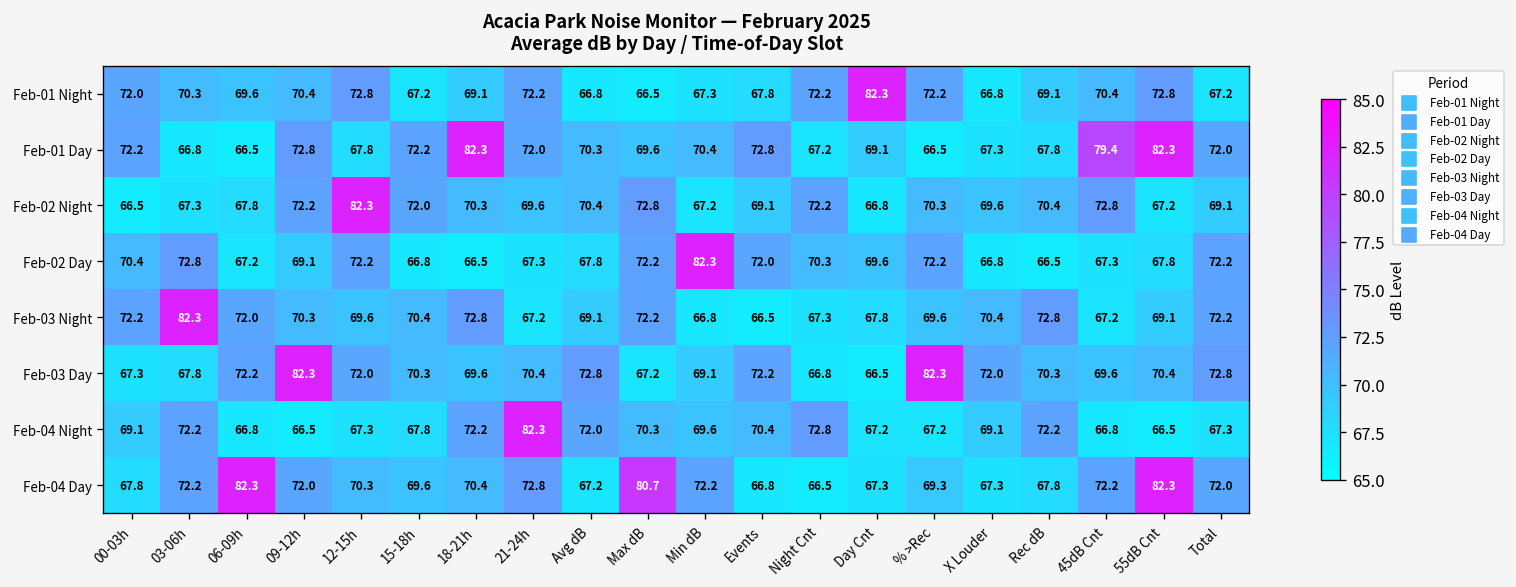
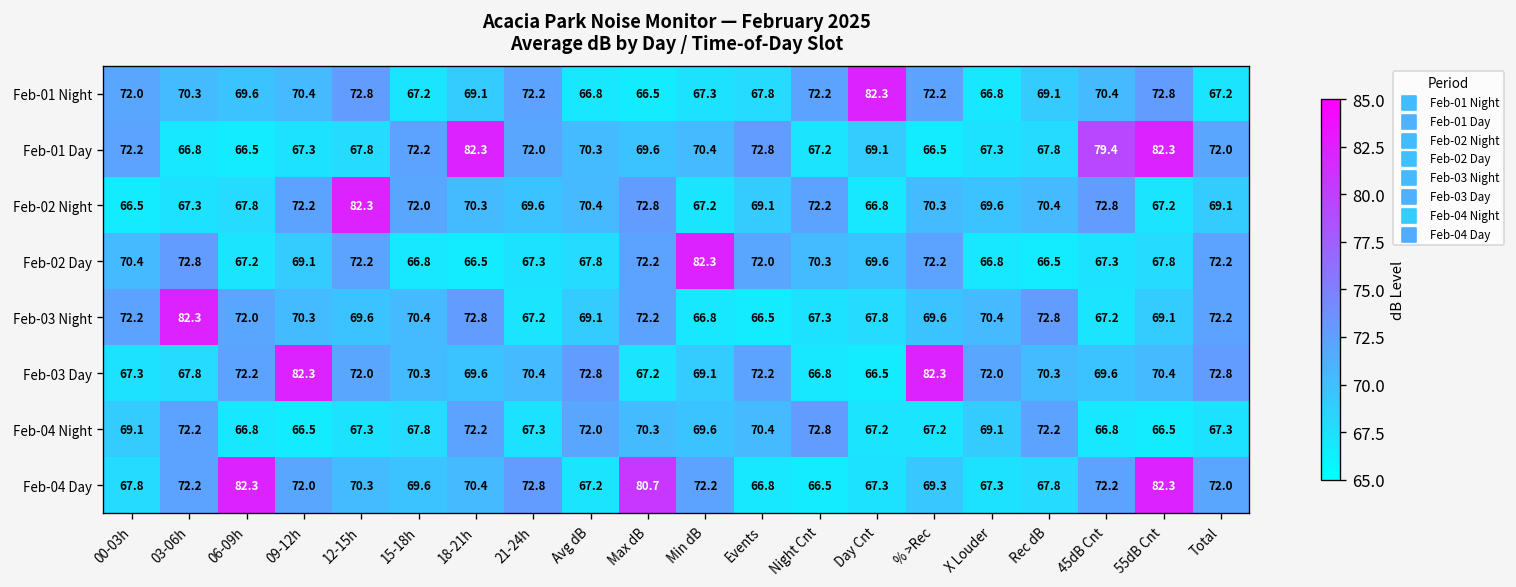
  {
    "Feb-01 Night": {
      "00-03h": 72.0,
      "03-06h": 70.3,
      "06-09h": 69.6,
      "09-12h": 70.4,
      "12-15h": 72.8,
      "15-18h": 67.2,
      "18-21h": 69.1,
      "21-24h": 72.2,
      "Avg dB": 66.8,
      "Max dB": 66.5,
      "Min dB": 67.3,
      "Events": 67.8,
      "Night Cnt": 72.2,
      "Day Cnt": 82.3,
      "% >Rec": 72.2,
      "X Louder": 66.8,
      "Rec dB": 69.1,
      "45dB Cnt": 70.4,
      "55dB Cnt": 72.8,
      "Total": 67.2
    },
    "Feb-01 Day": {
      "00-03h": 72.2,
      "03-06h": 66.8,
      "06-09h": 66.5,
-     "09-12h": 72.8,
+     "09-12h": 67.3,
      "12-15h": 67.8,
      "15-18h": 72.2,
      "18-21h": 82.3,
      "21-24h": 72.0,
      "Avg dB": 70.3,
      "Max dB": 69.6,
      "Min dB": 70.4,
      "Events": 72.8,
      "Night Cnt": 67.2,
      "Day Cnt": 69.1,
      "% >Rec": 66.5,
      "X Louder": 67.3,
      "Rec dB": 67.8,
      "45dB Cnt": 79.4,
      "55dB Cnt": 82.3,
      "Total": 72.0
    },
    "Feb-02 Night": {
      "00-03h": 66.5,
      "03-06h": 67.3,
      "06-09h": 67.8,
      "09-12h": 72.2,
      "12-15h": 82.3,
      "15-18h": 72.0,
      "18-21h": 70.3,
      "21-24h": 69.6,
      "Avg dB": 70.4,
      "Max dB": 72.8,
      "Min dB": 67.2,
      "Events": 69.1,
      "Night Cnt": 72.2,
      "Day Cnt": 66.8,
      "% >Rec": 70.3,
      "X Louder": 69.6,
      "Rec dB": 70.4,
      "45dB Cnt": 72.8,
      "55dB Cnt": 67.2,
      "Total": 69.1
    },
    "Feb-02 Day": {
      "00-03h": 70.4,
      "03-06h": 72.8,
      "06-09h": 67.2,
      "09-12h": 69.1,
      "12-15h": 72.2,
      "15-18h": 66.8,
      "18-21h": 66.5,
      "21-24h": 67.3,
      "Avg dB": 67.8,
      "Max dB": 72.2,
      "Min dB": 82.3,
      "Events": 72.0,
      "Night Cnt": 70.3,
      "Day Cnt": 69.6,
      "% >Rec": 72.2,
      "X Louder": 66.8,
      "Rec dB": 66.5,
      "45dB Cnt": 67.3,
      "55dB Cnt": 67.8,
      "Total": 72.2
    },
    "Feb-03 Night": {
      "00-03h": 72.2,
      "03-06h": 82.3,
      "06-09h": 72.0,
      "09-12h": 70.3,
      "12-15h": 69.6,
      "15-18h": 70.4,
      "18-21h": 72.8,
      "21-24h": 67.2,
      "Avg dB": 69.1,
      "Max dB": 72.2,
      "Min dB": 66.8,
      "Events": 66.5,
      "Night Cnt": 67.3,
      "Day Cnt": 67.8,
      "% >Rec": 69.6,
      "X Louder": 70.4,
      "Rec dB": 72.8,
      "45dB Cnt": 67.2,
      "55dB Cnt": 69.1,
      "Total": 72.2
    },
    "Feb-03 Day": {
      "00-03h": 67.3,
      "03-06h": 67.8,
      "06-09h": 72.2,
      "09-12h": 82.3,
      "12-15h": 72.0,
      "15-18h": 70.3,
      "18-21h": 69.6,
      "21-24h": 70.4,
      "Avg dB": 72.8,
      "Max dB": 67.2,
      "Min dB": 69.1,
      "Events": 72.2,
      "Night Cnt": 66.8,
      "Day Cnt": 66.5,
      "% >Rec": 82.3,
      "X Louder": 72.0,
      "Rec dB": 70.3,
      "45dB Cnt": 69.6,
      "55dB Cnt": 70.4,
      "Total": 72.8
    },
    "Feb-04 Night": {
      "00-03h": 69.1,
      "03-06h": 72.2,
      "06-09h": 66.8,
      "09-12h": 66.5,
      "12-15h": 67.3,
      "15-18h": 67.8,
      "18-21h": 72.2,
-     "21-24h": 82.3,
+     "21-24h": 67.3,
      "Avg dB": 72.0,
      "Max dB": 70.3,
      "Min dB": 69.6,
      "Events": 70.4,
      "Night Cnt": 72.8,
      "Day Cnt": 67.2,
      "% >Rec": 67.2,
      "X Louder": 69.1,
      "Rec dB": 72.2,
      "45dB Cnt": 66.8,
      "55dB Cnt": 66.5,
      "Total": 67.3
    },
    "Feb-04 Day": {
      "00-03h": 67.8,
      "03-06h": 72.2,
      "06-09h": 82.3,
      "09-12h": 72.0,
      "12-15h": 70.3,
      "15-18h": 69.6,
      "18-21h": 70.4,
      "21-24h": 72.8,
      "Avg dB": 67.2,
      "Max dB": 80.7,
      "Min dB": 72.2,
      "Events": 66.8,
      "Night Cnt": 66.5,
      "Day Cnt": 67.3,
      "% >Rec": 69.3,
      "X Louder": 67.3,
      "Rec dB": 67.8,
      "45dB Cnt": 72.2,
      "55dB Cnt": 82.3,
      "Total": 72.0
    }
  }
